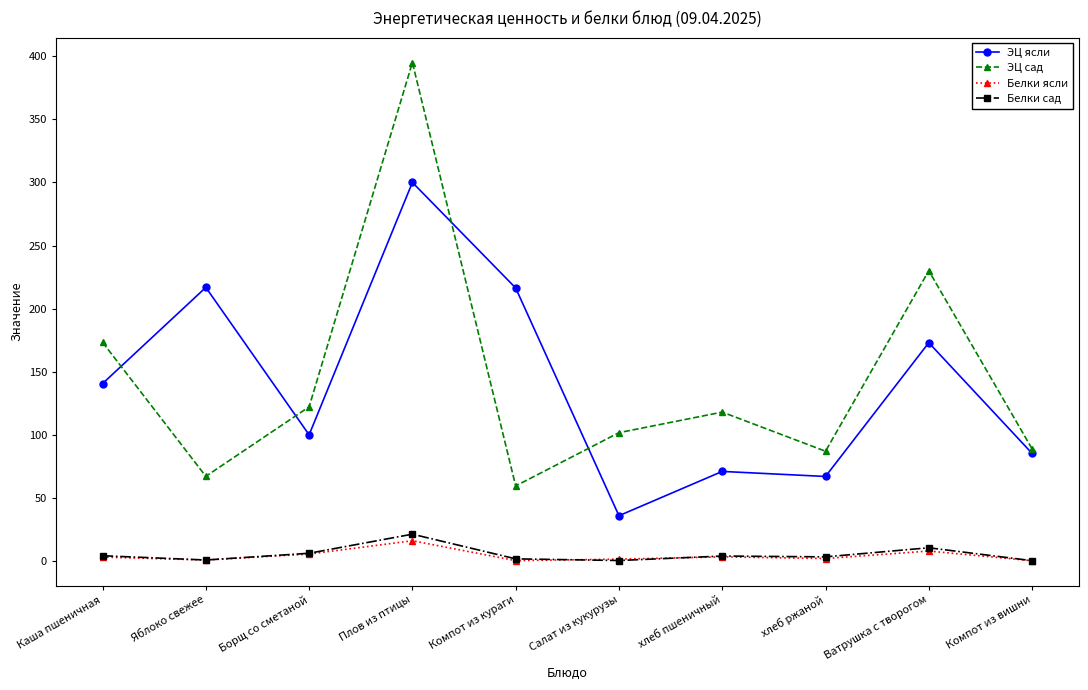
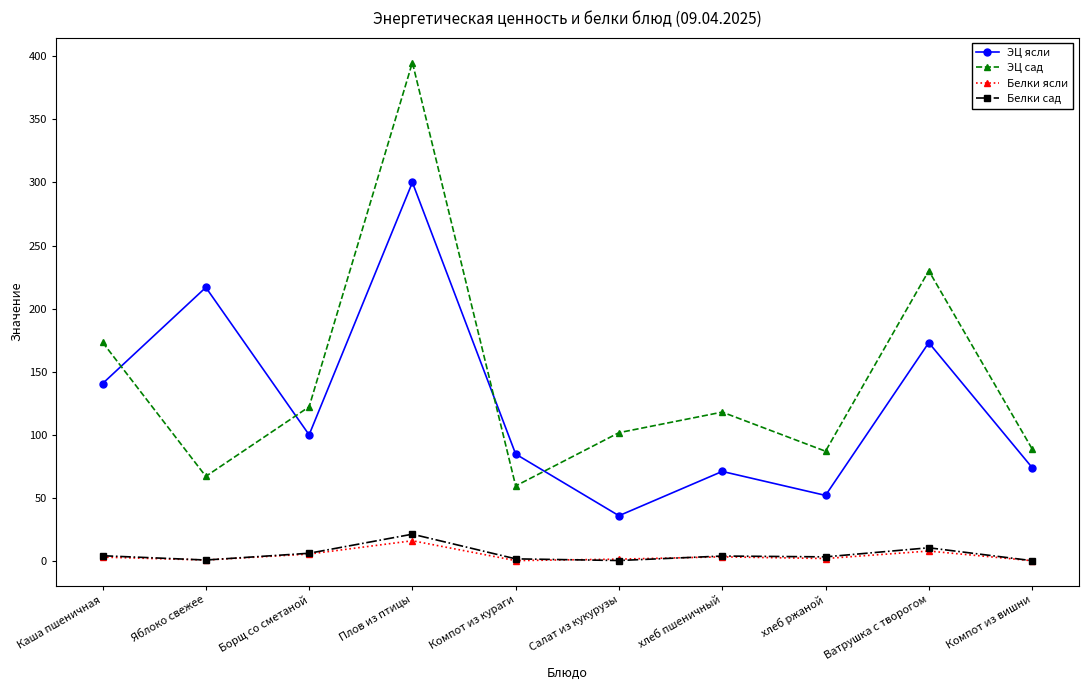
  {
    "ЭЦ ясли": {
      "Каша пшеничная": 141,
      "Яблоко свежее": 217,
      "Борщ со сметаной": 100,
      "Плов из птицы": 300,
-     "Компот из кураги": 216,
+     "Компот из кураги": 85,
      "Салат из кукурузы": 36,
      "хлеб пшеничный": 71,
-     "хлеб ржаной": 67,
+     "хлеб ржаной": 52,
      "Ватрушка с творогом": 173,
-     "Компот из вишни": 85
+     "Компот из вишни": 74
    },
    "ЭЦ сад": {
      "Каша пшеничная": 173,
      "Яблоко свежее": 67,
      "Борщ со сметаной": 122,
      "Плов из птицы": 395,
      "Компот из кураги": 60,
      "Салат из кукурузы": 102,
      "хлеб пшеничный": 118,
      "хлеб ржаной": 87,
      "Ватрушка с творогом": 230,
      "Компот из вишни": 89
    },
    "Белки ясли": {
      "Плов из птицы": 16,
      "Ватрушка с творогом": 8
    },
    "Белки сад": {
      "Плов из птицы": 21,
      "Ватрушка с творогом": 11
    }
  }
